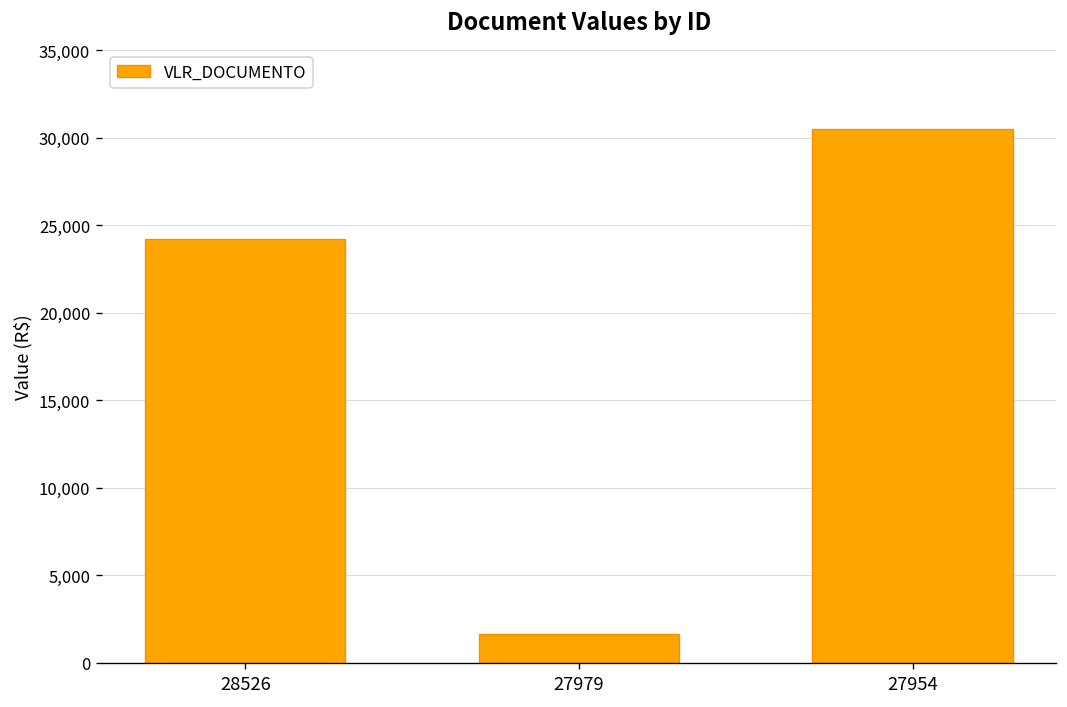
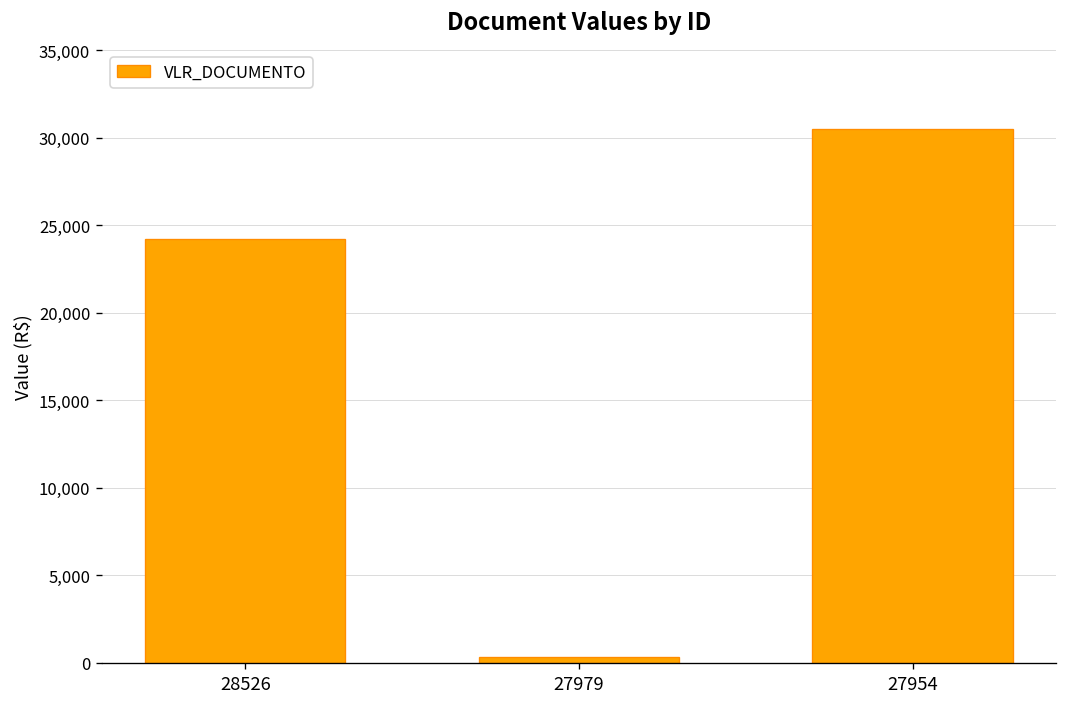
  {
    "28526": "24,200",
-   "27979": "1,600",
+   "27979": "400",
    "27954": "30,500"
  }
